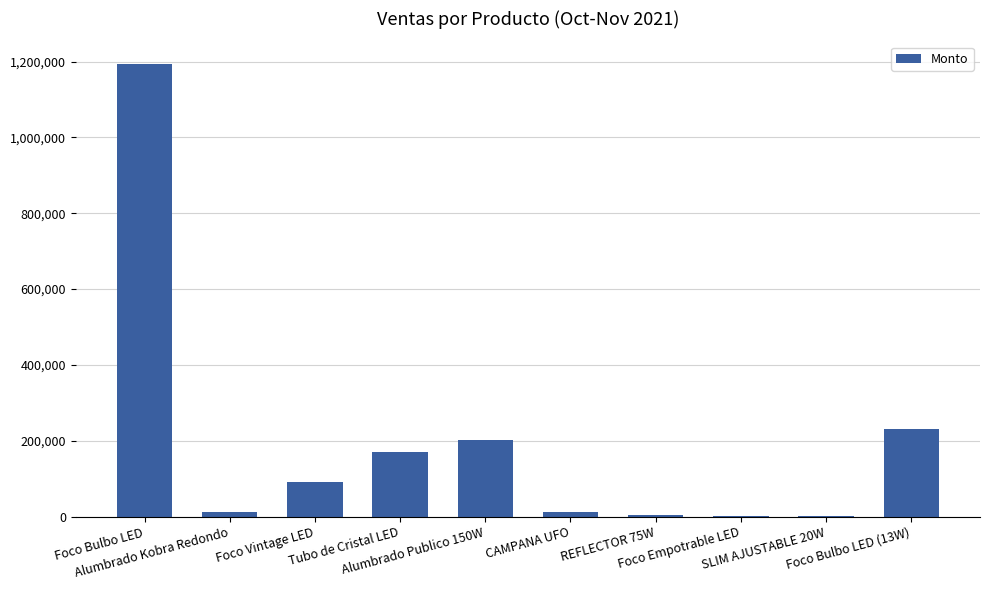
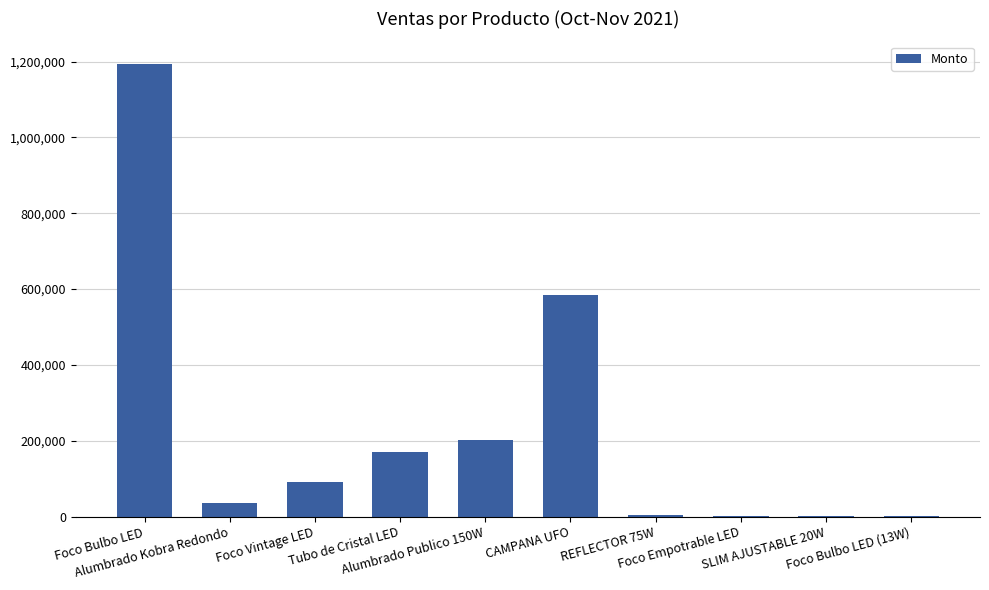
  {
    "Foco Bulbo LED": "1,190,000",
-   "Alumbrado Kobra Redondo": "10,000",
+   "Alumbrado Kobra Redondo": "30,000",
    "Foco Vintage LED": "90,000",
    "Tubo de Cristal LED": "170,000",
    "Alumbrado Publico 150W": "200,000",
-   "CAMPANA UFO": "10,000",
-   "Foco Bulbo LED (13W)": "230,000"
+   "CAMPANA UFO": "580,000",
+   "Foco Bulbo LED (13W)": "0"
  }
